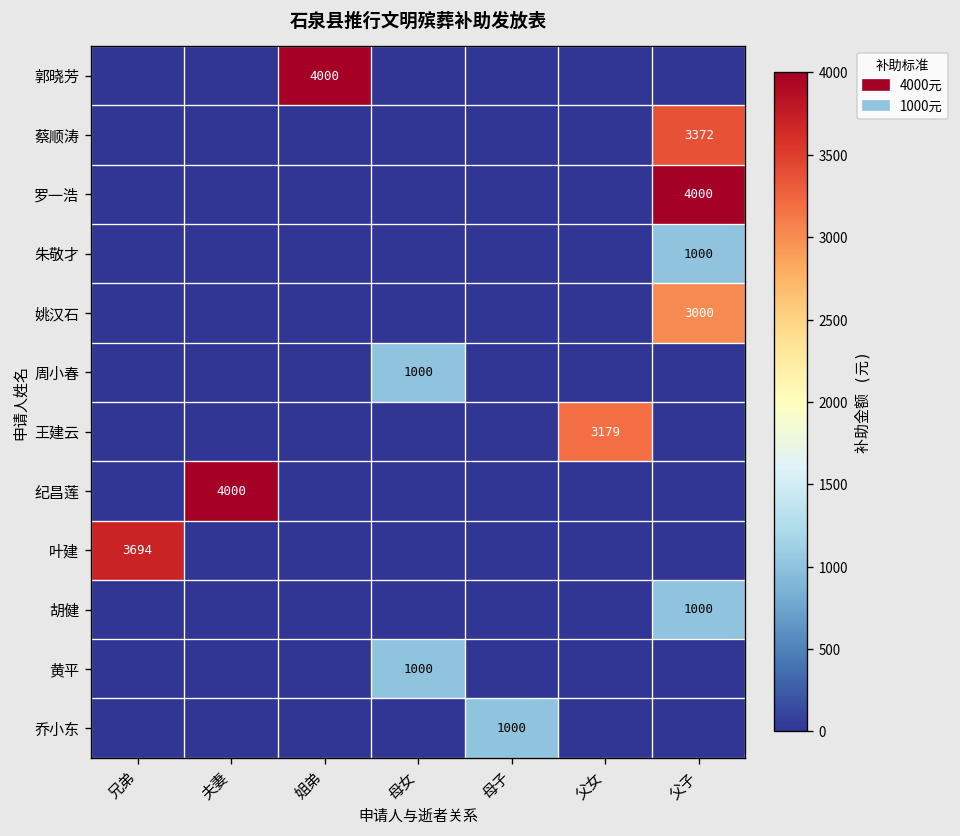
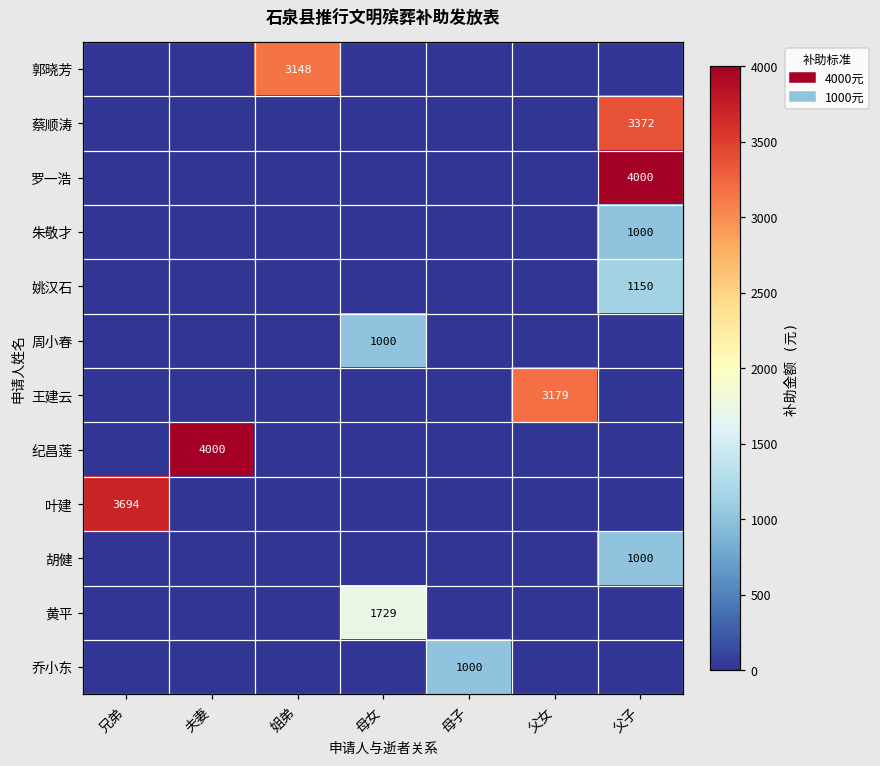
  {
    "郭晓芳": {
-     "姐弟": 4000
+     "姐弟": 3148
    },
    "蔡顺涛": {
      "父子": 3372
    },
    "罗一浩": {
      "父子": 4000
    },
    "朱敬才": {
      "父子": 1000
    },
    "姚汉石": {
-     "父子": 3000
+     "父子": 1150
    },
    "周小春": {
      "母女": 1000
    },
    "王建云": {
      "父女": 3179
    },
    "纪昌莲": {
      "夫妻": 4000
    },
    "叶建": {
      "兄弟": 3694
    },
    "胡健": {
      "父子": 1000
    },
    "黄平": {
-     "母女": 1000
+     "母女": 1729
    },
    "乔小东": {
      "母子": 1000
    }
  }
